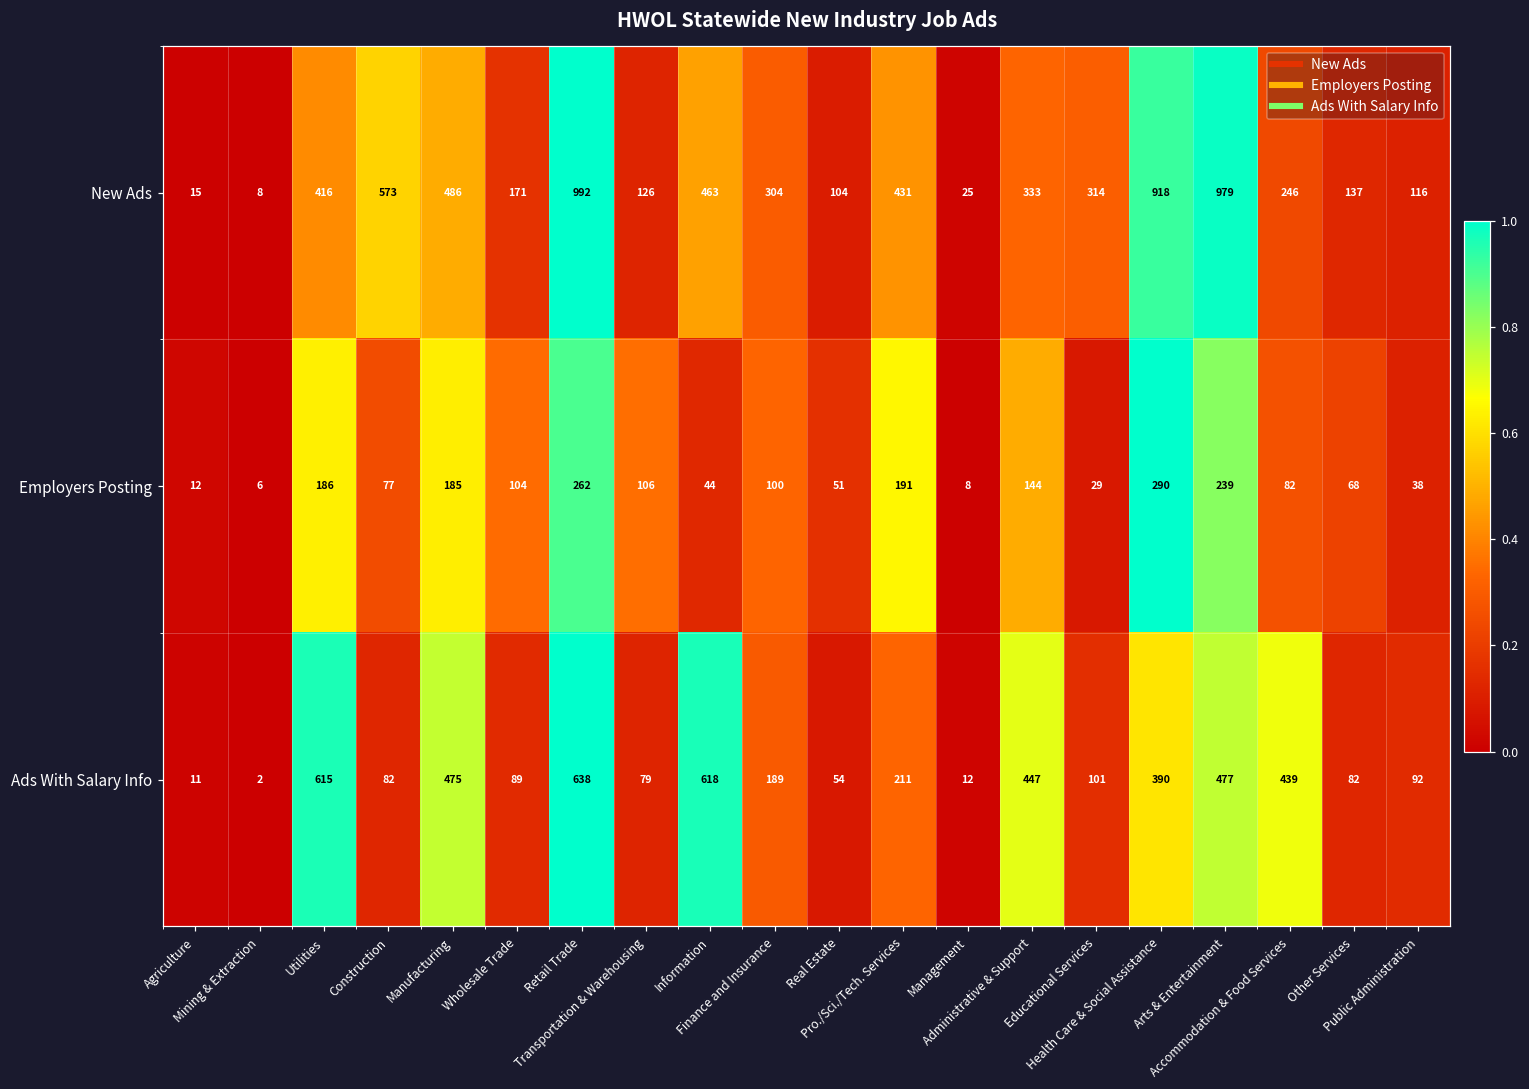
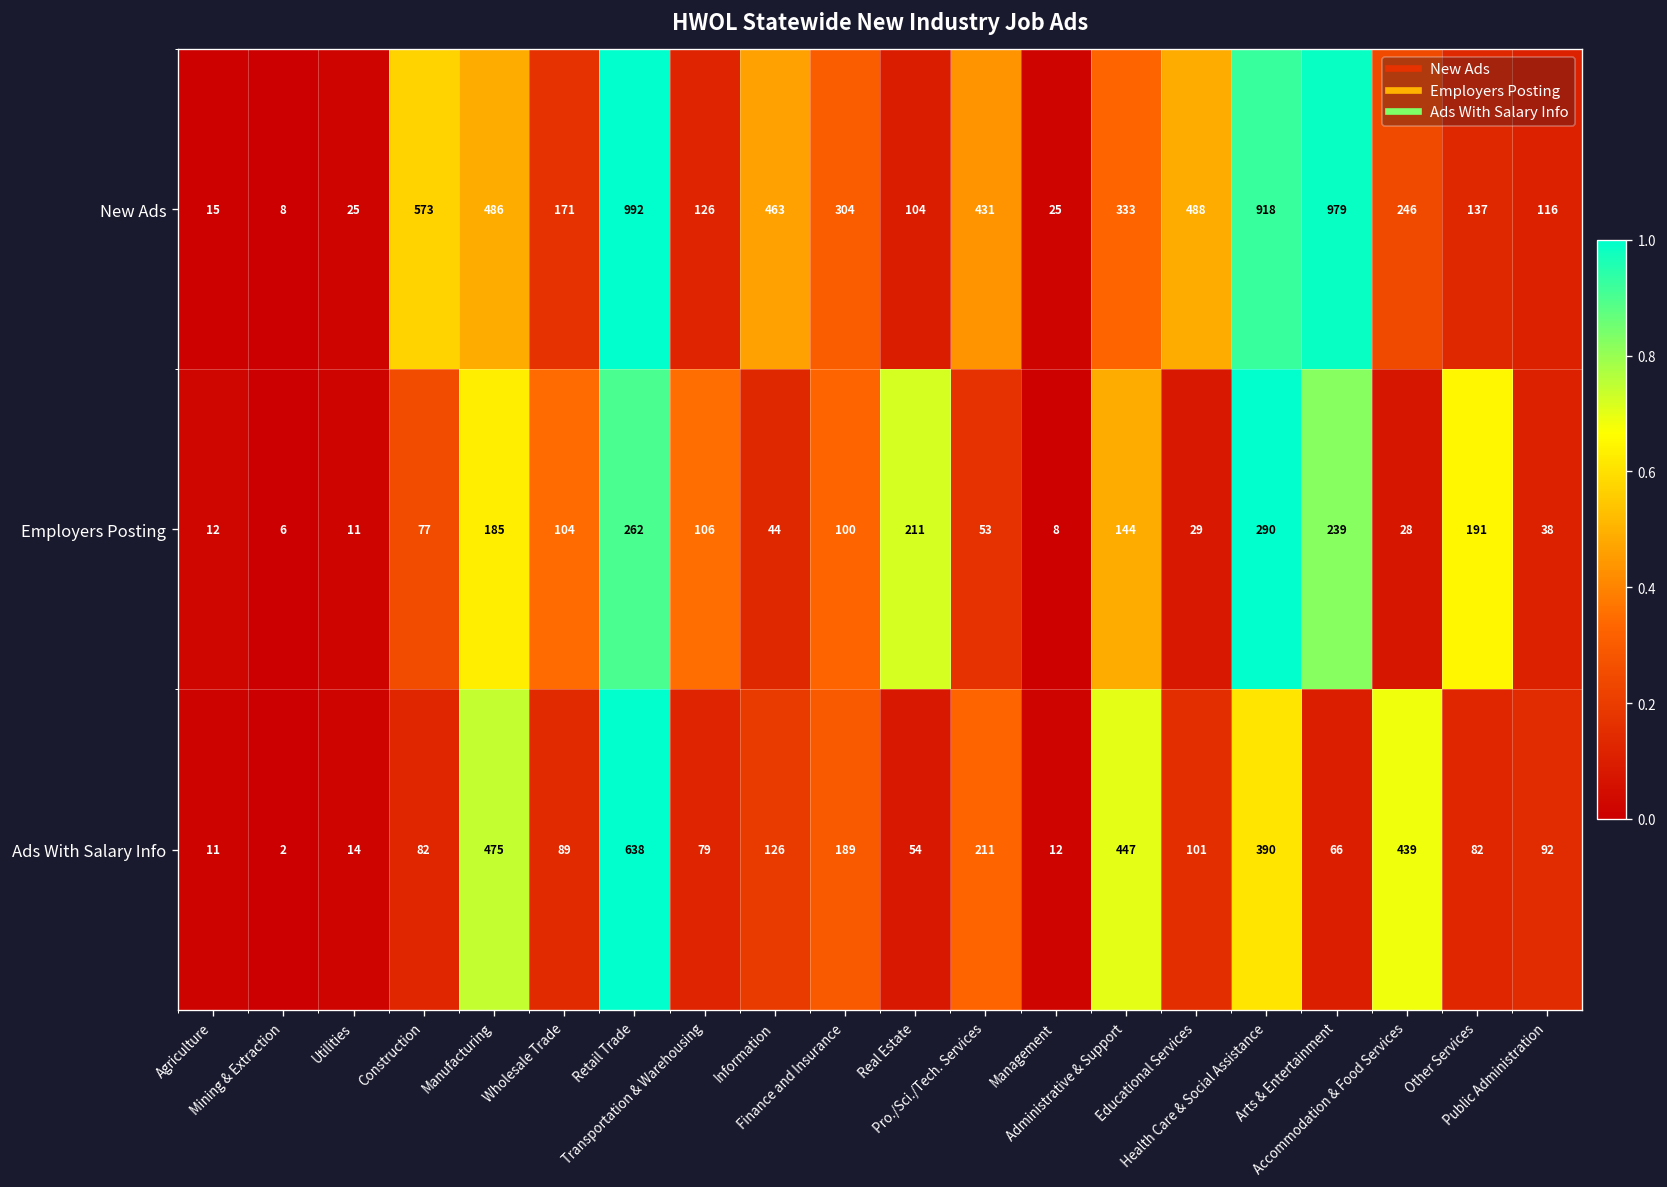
  {
    "New Ads": {
      "Agriculture": 15,
      "Mining & Extraction": 8,
-     "Utilities": 416,
+     "Utilities": 25,
      "Construction": 573,
      "Manufacturing": 486,
      "Wholesale Trade": 171,
      "Retail Trade": 992,
      "Transportation & Warehousing": 126,
      "Information": 463,
      "Finance and Insurance": 304,
      "Real Estate": 104,
      "Pro./Sci./Tech. Services": 431,
      "Management": 25,
      "Administrative & Support": 333,
-     "Educational Services": 314,
+     "Educational Services": 488,
      "Health Care & Social Assistance": 918,
      "Arts & Entertainment": 979,
      "Accommodation & Food Services": 246,
      "Other Services": 137,
      "Public Administration": 116
    },
    "Employers Posting": {
      "Agriculture": 12,
      "Mining & Extraction": 6,
-     "Utilities": 186,
+     "Utilities": 11,
      "Construction": 77,
      "Manufacturing": 185,
      "Wholesale Trade": 104,
      "Retail Trade": 262,
      "Transportation & Warehousing": 106,
      "Information": 44,
      "Finance and Insurance": 100,
-     "Real Estate": 51,
-     "Pro./Sci./Tech. Services": 191,
+     "Real Estate": 211,
+     "Pro./Sci./Tech. Services": 53,
      "Management": 8,
      "Administrative & Support": 144,
      "Educational Services": 29,
      "Health Care & Social Assistance": 290,
      "Arts & Entertainment": 239,
-     "Accommodation & Food Services": 82,
-     "Other Services": 68,
+     "Accommodation & Food Services": 28,
+     "Other Services": 191,
      "Public Administration": 38
    },
    "Ads With Salary Info": {
      "Agriculture": 11,
      "Mining & Extraction": 2,
-     "Utilities": 615,
+     "Utilities": 14,
      "Construction": 82,
      "Manufacturing": 475,
      "Wholesale Trade": 89,
      "Retail Trade": 638,
      "Transportation & Warehousing": 79,
-     "Information": 618,
+     "Information": 126,
      "Finance and Insurance": 189,
      "Real Estate": 54,
      "Pro./Sci./Tech. Services": 211,
      "Management": 12,
      "Administrative & Support": 447,
      "Educational Services": 101,
      "Health Care & Social Assistance": 390,
-     "Arts & Entertainment": 477,
+     "Arts & Entertainment": 66,
      "Accommodation & Food Services": 439,
      "Other Services": 82,
      "Public Administration": 92
    }
  }
